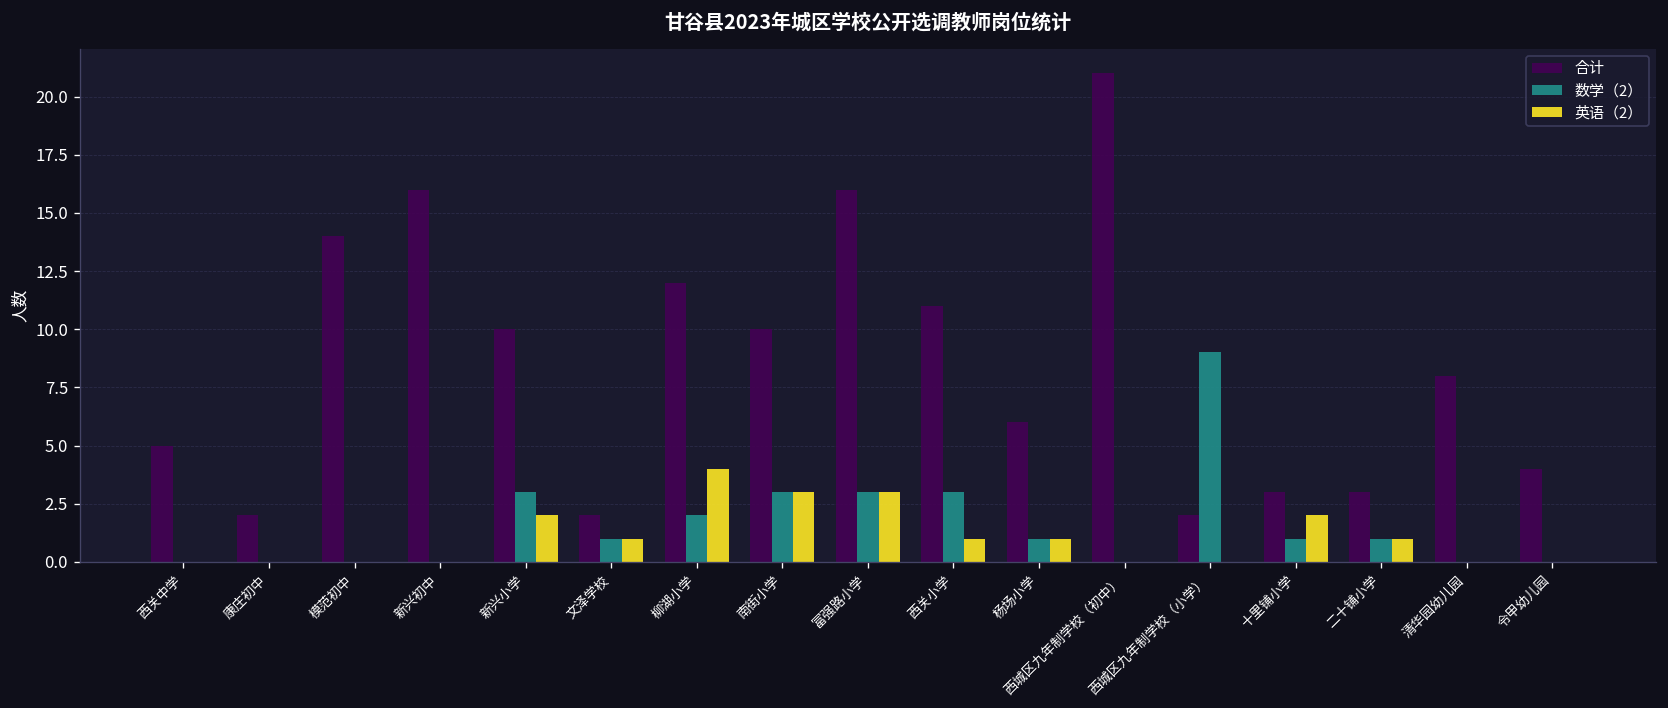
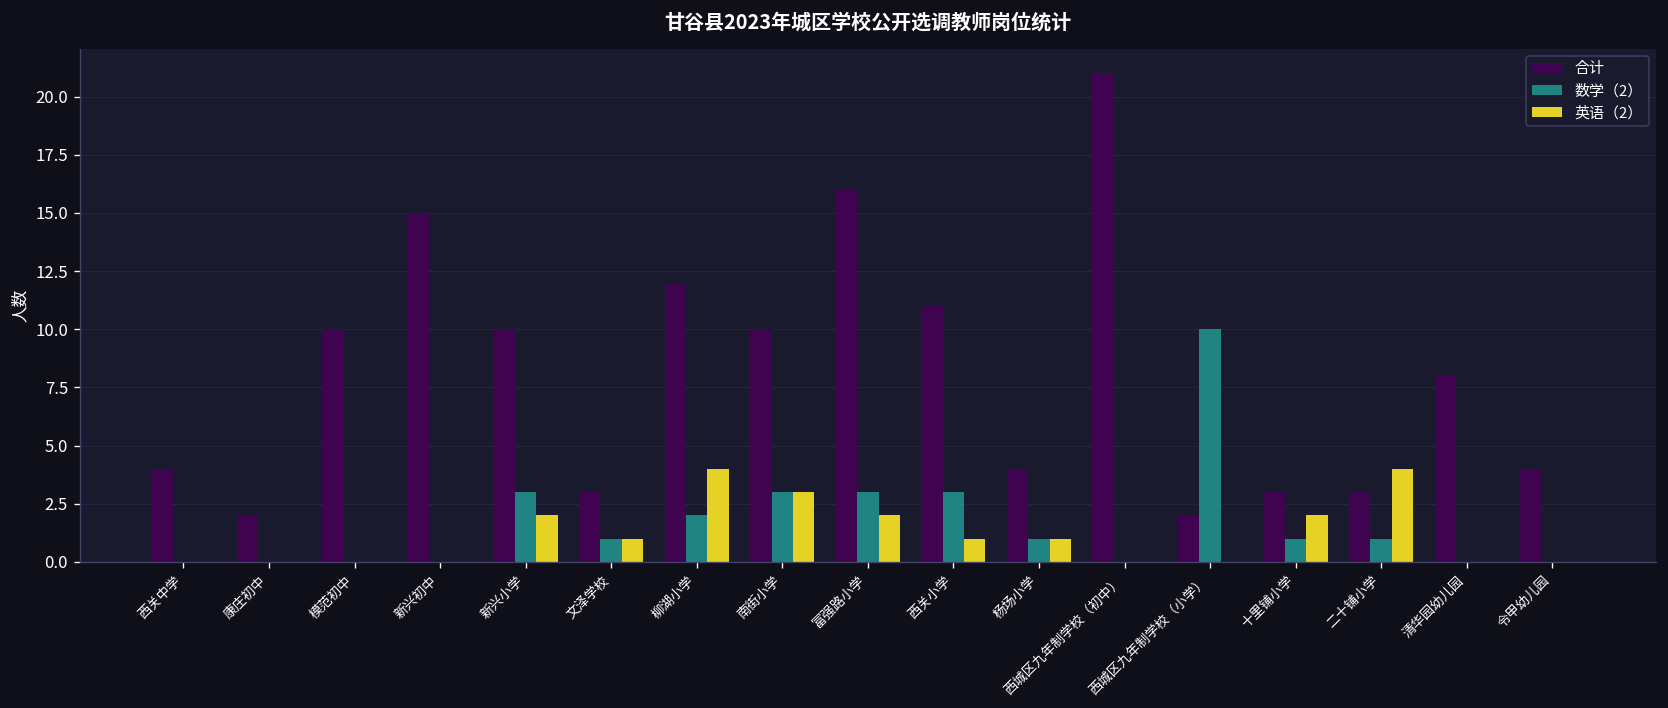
  {
    "合计": {
-     "西关中学": 5,
+     "西关中学": 4,
      "康庄初中": 2,
-     "模范初中": 14,
-     "新兴初中": 16,
+     "模范初中": 10,
+     "新兴初中": 15,
      "新兴小学": 10,
-     "文泽学校": 2,
+     "文泽学校": 3,
      "柳湖小学": 12,
      "南街小学": 10,
      "富强路小学": 16,
      "西关小学": 11,
-     "杨场小学": 6,
+     "杨场小学": 4,
      "西城区九年制学校（初中）": 21,
      "西城区九年制学校（小学）": 2,
      "十里铺小学": 3,
      "二十铺小学": 3,
      "清华园幼儿园": 8,
      "令甲幼儿园": 4
    },
    "数学（2）": {
      "西关中学": 0,
      "康庄初中": 0,
      "模范初中": 0,
      "新兴初中": 0,
      "新兴小学": 3,
      "文泽学校": 1,
      "柳湖小学": 2,
      "南街小学": 3,
      "富强路小学": 3,
      "西关小学": 3,
      "杨场小学": 1,
      "西城区九年制学校（初中）": 0,
-     "西城区九年制学校（小学）": 9,
+     "西城区九年制学校（小学）": 10,
      "十里铺小学": 1,
      "二十铺小学": 1,
      "清华园幼儿园": 0,
      "令甲幼儿园": 0
    },
    "英语（2）": {
      "西关中学": 0,
      "康庄初中": 0,
      "模范初中": 0,
      "新兴初中": 0,
      "新兴小学": 2,
      "文泽学校": 1,
      "柳湖小学": 4,
      "南街小学": 3,
-     "富强路小学": 3,
+     "富强路小学": 2,
      "西关小学": 1,
      "杨场小学": 1,
      "西城区九年制学校（初中）": 0,
      "西城区九年制学校（小学）": 0,
      "十里铺小学": 2,
-     "二十铺小学": 1,
+     "二十铺小学": 4,
      "清华园幼儿园": 0,
      "令甲幼儿园": 0
    }
  }
